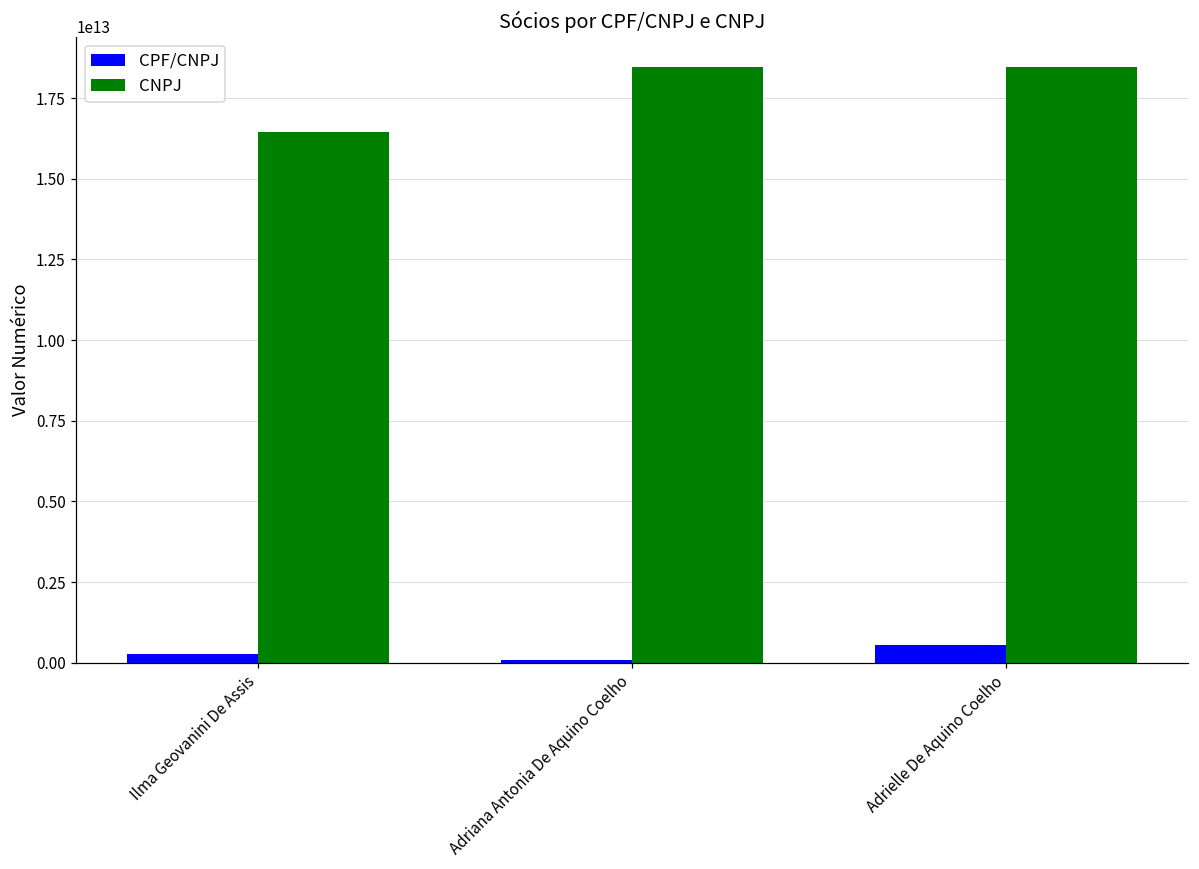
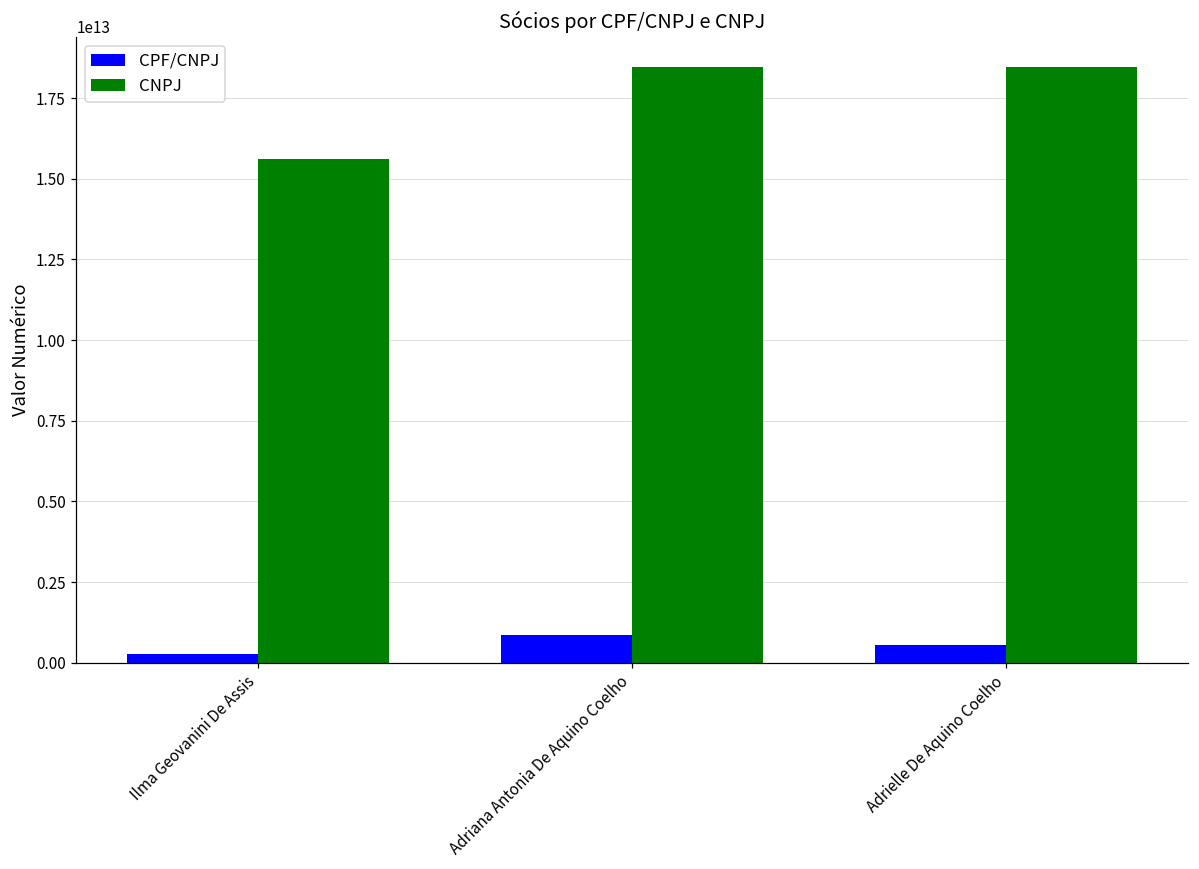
  {
    "CPF/CNPJ": {
      "Ilma Geovanini De Assis": 300000000000,
-     "Adriana Antonia De Aquino Coelho": 100000000000,
+     "Adriana Antonia De Aquino Coelho": 900000000000,
      "Adrielle De Aquino Coelho": 600000000000
    },
    "CNPJ": {
-     "Ilma Geovanini De Assis": 16500000000000,
+     "Ilma Geovanini De Assis": 15600000000000,
      "Adriana Antonia De Aquino Coelho": 18500000000000,
      "Adrielle De Aquino Coelho": 18500000000000
    }
  }
